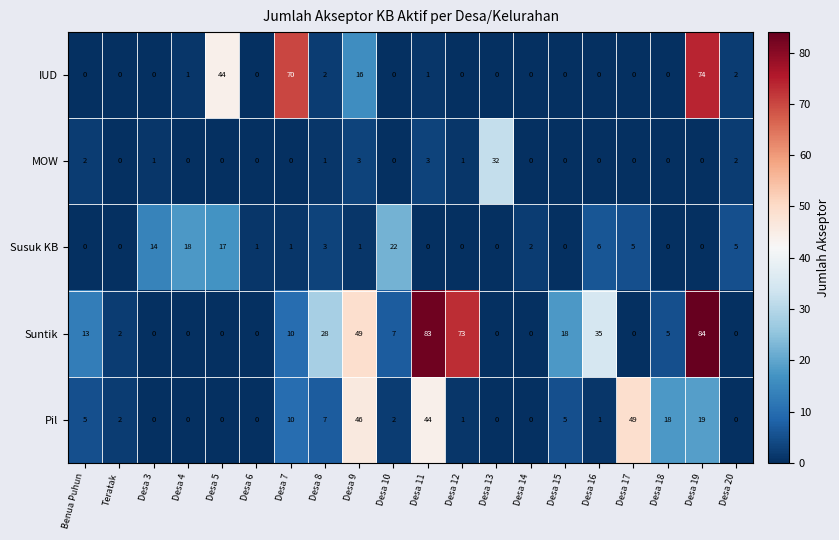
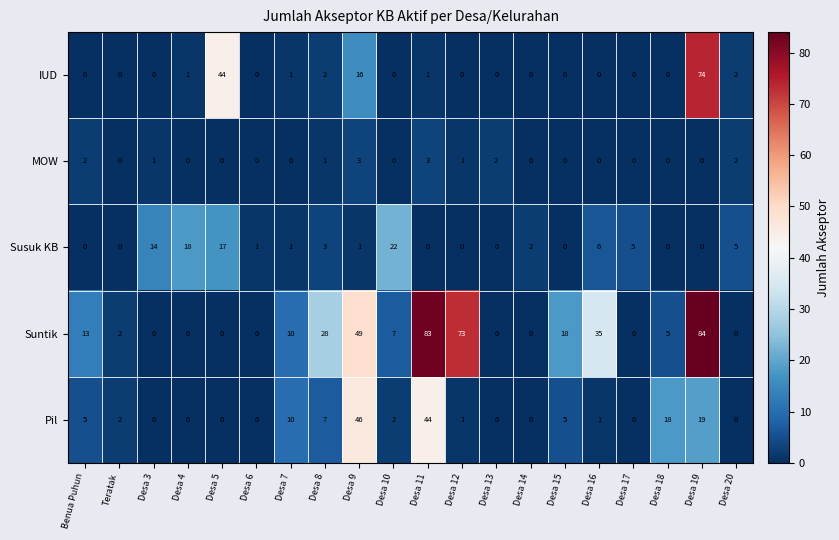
  {
    "IUD": {
      "Benua Puhun": 0,
      "Teratak": 0,
      "Desa 3": 0,
      "Desa 4": 1,
      "Desa 5": 44,
      "Desa 6": 0,
-     "Desa 7": 70,
+     "Desa 7": 1,
      "Desa 8": 2,
      "Desa 9": 16,
      "Desa 10": 0,
      "Desa 11": 1,
      "Desa 12": 0,
      "Desa 13": 0,
      "Desa 14": 0,
      "Desa 15": 0,
      "Desa 16": 0,
      "Desa 17": 0,
      "Desa 18": 0,
      "Desa 19": 74,
      "Desa 20": 2
    },
    "MOW": {
      "Benua Puhun": 2,
      "Teratak": 0,
      "Desa 3": 1,
      "Desa 4": 0,
      "Desa 5": 0,
      "Desa 6": 0,
      "Desa 7": 0,
      "Desa 8": 1,
      "Desa 9": 3,
      "Desa 10": 0,
      "Desa 11": 3,
      "Desa 12": 1,
-     "Desa 13": 32,
+     "Desa 13": 2,
      "Desa 14": 0,
      "Desa 15": 0,
      "Desa 16": 0,
      "Desa 17": 0,
      "Desa 18": 0,
      "Desa 19": 0,
      "Desa 20": 2
    },
    "Susuk KB": {
      "Benua Puhun": 0,
      "Teratak": 0,
      "Desa 3": 14,
      "Desa 4": 18,
      "Desa 5": 17,
      "Desa 6": 1,
      "Desa 7": 1,
      "Desa 8": 3,
      "Desa 9": 1,
      "Desa 10": 22,
      "Desa 11": 0,
      "Desa 12": 0,
      "Desa 13": 0,
      "Desa 14": 2,
      "Desa 15": 0,
      "Desa 16": 6,
      "Desa 17": 5,
      "Desa 18": 0,
      "Desa 19": 0,
      "Desa 20": 5
    },
    "Suntik": {
      "Benua Puhun": 13,
      "Teratak": 2,
      "Desa 3": 0,
      "Desa 4": 0,
      "Desa 5": 0,
      "Desa 6": 0,
      "Desa 7": 10,
      "Desa 8": 28,
      "Desa 9": 49,
      "Desa 10": 7,
      "Desa 11": 83,
      "Desa 12": 73,
      "Desa 13": 0,
      "Desa 14": 0,
      "Desa 15": 18,
      "Desa 16": 35,
      "Desa 17": 0,
      "Desa 18": 5,
      "Desa 19": 84,
      "Desa 20": 0
    },
    "Pil": {
      "Benua Puhun": 5,
      "Teratak": 2,
      "Desa 3": 0,
      "Desa 4": 0,
      "Desa 5": 0,
      "Desa 6": 0,
      "Desa 7": 10,
      "Desa 8": 7,
      "Desa 9": 46,
      "Desa 10": 2,
      "Desa 11": 44,
      "Desa 12": 1,
      "Desa 13": 0,
      "Desa 14": 0,
      "Desa 15": 5,
      "Desa 16": 1,
-     "Desa 17": 49,
+     "Desa 17": 0,
      "Desa 18": 18,
      "Desa 19": 19,
      "Desa 20": 0
    }
  }
